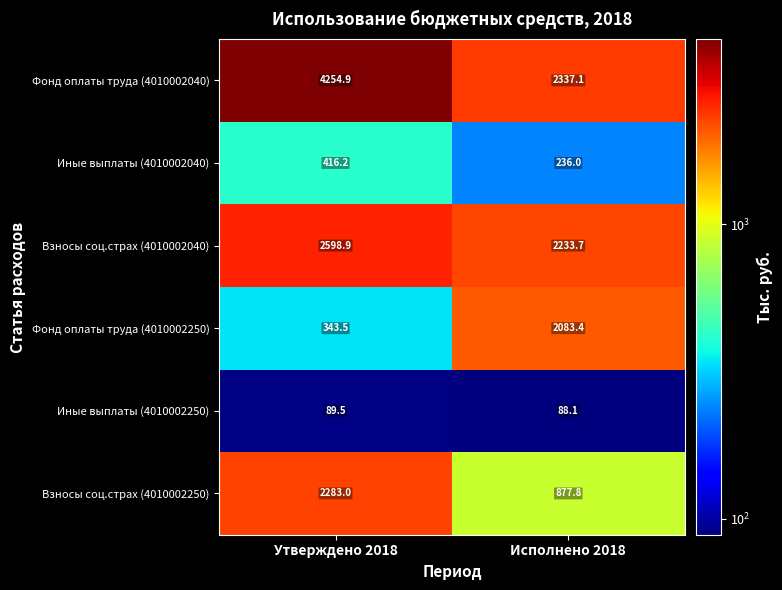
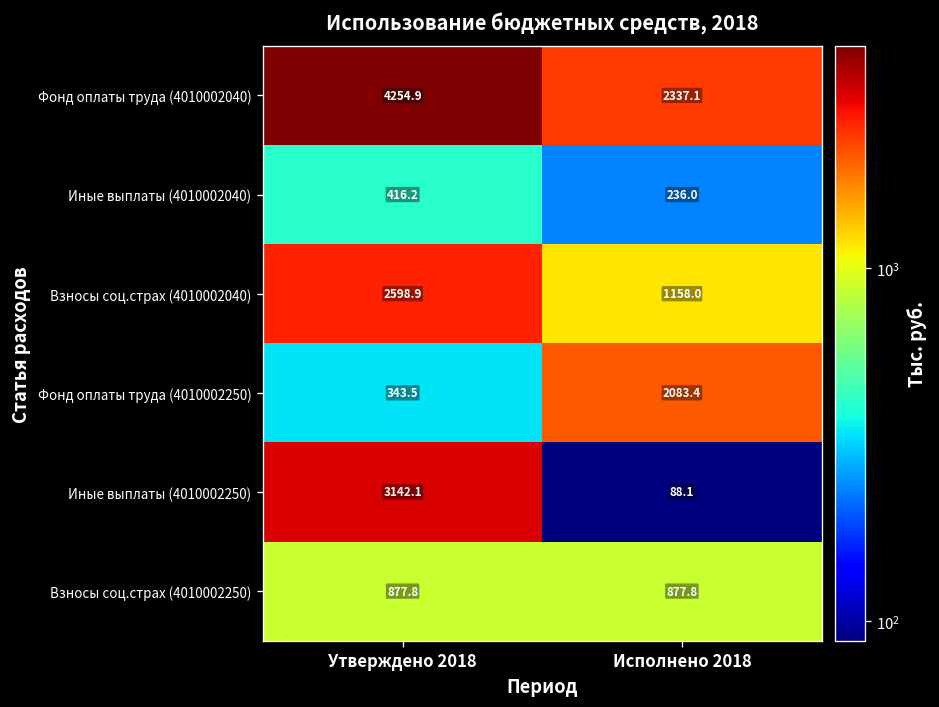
  {
    "Взносы соц.страх (4010002040)": {
-     "Исполнено 2018": 2233.7
+     "Исполнено 2018": 1158.0
    },
    "Иные выплаты (4010002250)": {
-     "Утверждено 2018": 89.5
+     "Утверждено 2018": 3142.1
    },
    "Взносы соц.страх (4010002250)": {
-     "Утверждено 2018": 2283.0
+     "Утверждено 2018": 877.8
    }
  }
